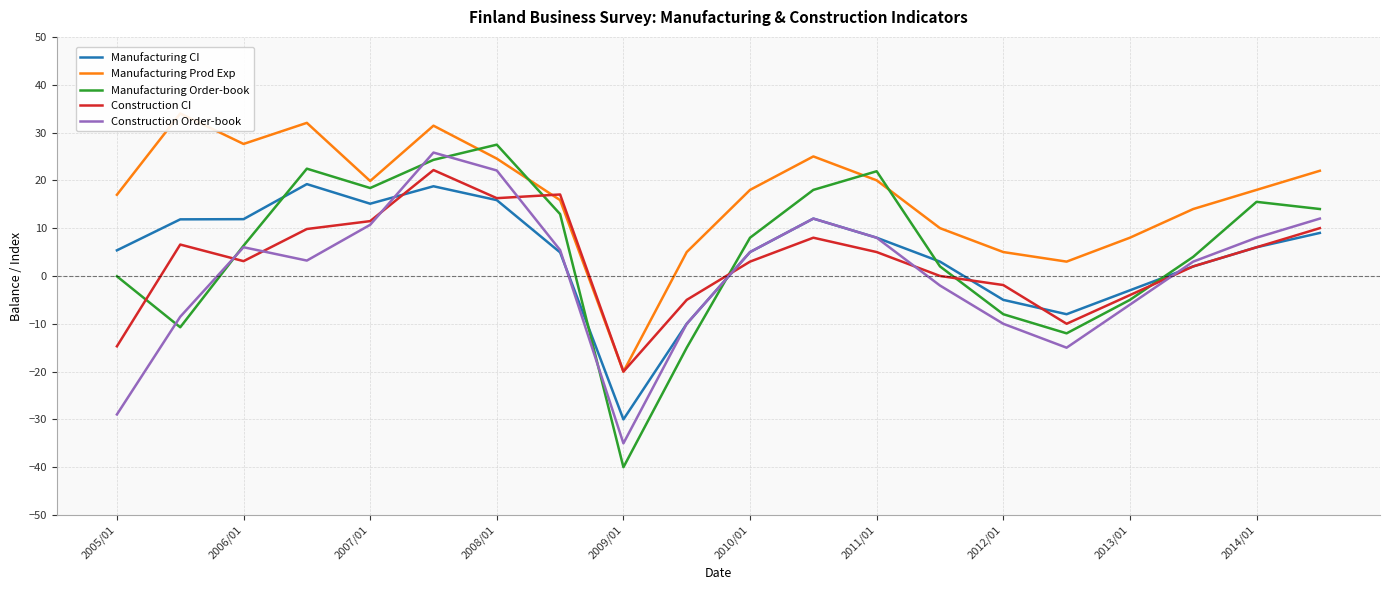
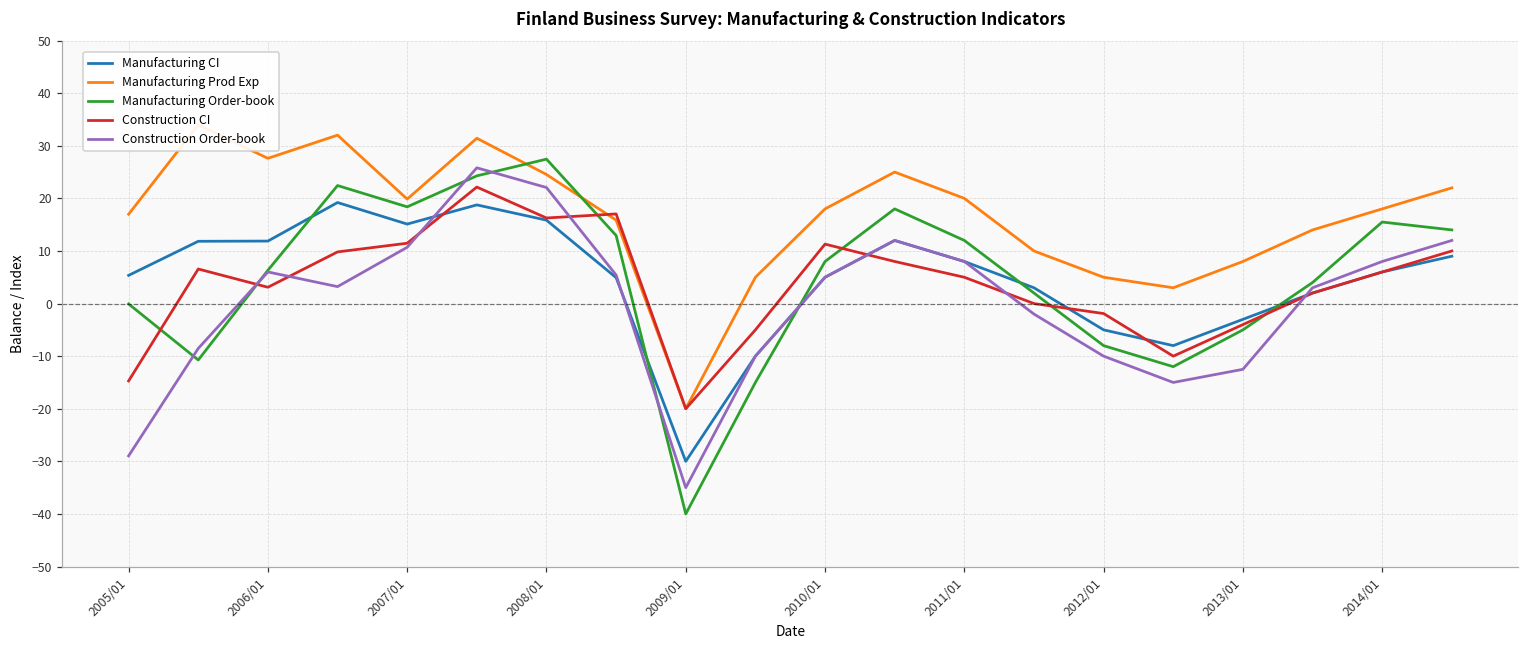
  {
    "Manufacturing CI": {
      "2005/01": 5,
      "2006/01": 12,
      "2007/01": 15,
      "2009/01": -30,
      "2012/01": -5,
      "2013/01": -3
    },
    "Manufacturing Prod Exp": {
      "2005/01": 17,
      "2006/01": 28,
      "2007/01": 20,
      "2008/01": 25,
      "2010/01": 18,
      "2011/01": 20,
      "2012/01": 5,
      "2013/01": 8,
      "2014/01": 18
    },
    "Manufacturing Order-book": {
      "2005/01": 0,
      "2007/01": 18,
      "2008/01": 27,
      "2009/01": -40,
      "2010/01": 8,
-     "2011/01": 22,
+     "2011/01": 12,
      "2012/01": -8,
      "2013/01": -5,
      "2014/01": 16
    },
    "Construction CI": {
      "2005/01": -15,
      "2006/01": 3,
      "2007/01": 11,
-     "2010/01": 3,
+     "2010/01": 11,
      "2011/01": 5,
      "2012/01": -2,
      "2013/01": -4
    },
    "Construction Order-book": {
      "2005/01": -29,
      "2007/01": 11,
      "2008/01": 22,
      "2009/01": -35,
      "2012/01": -10,
-     "2013/01": -6,
+     "2013/01": -13,
      "2014/01": 8
    }
  }
